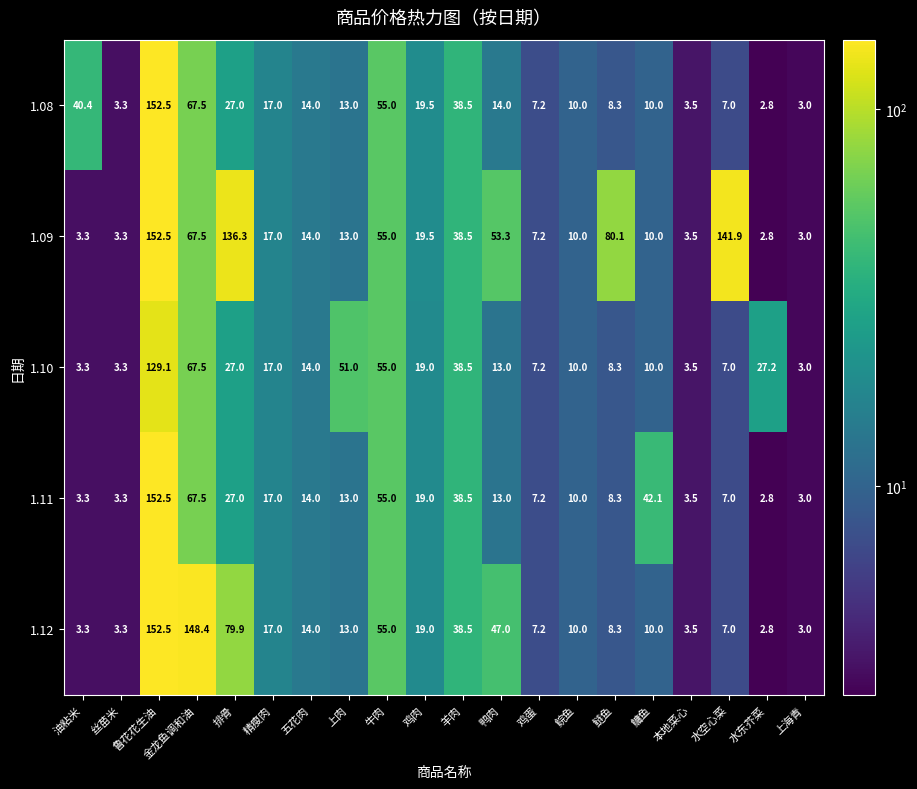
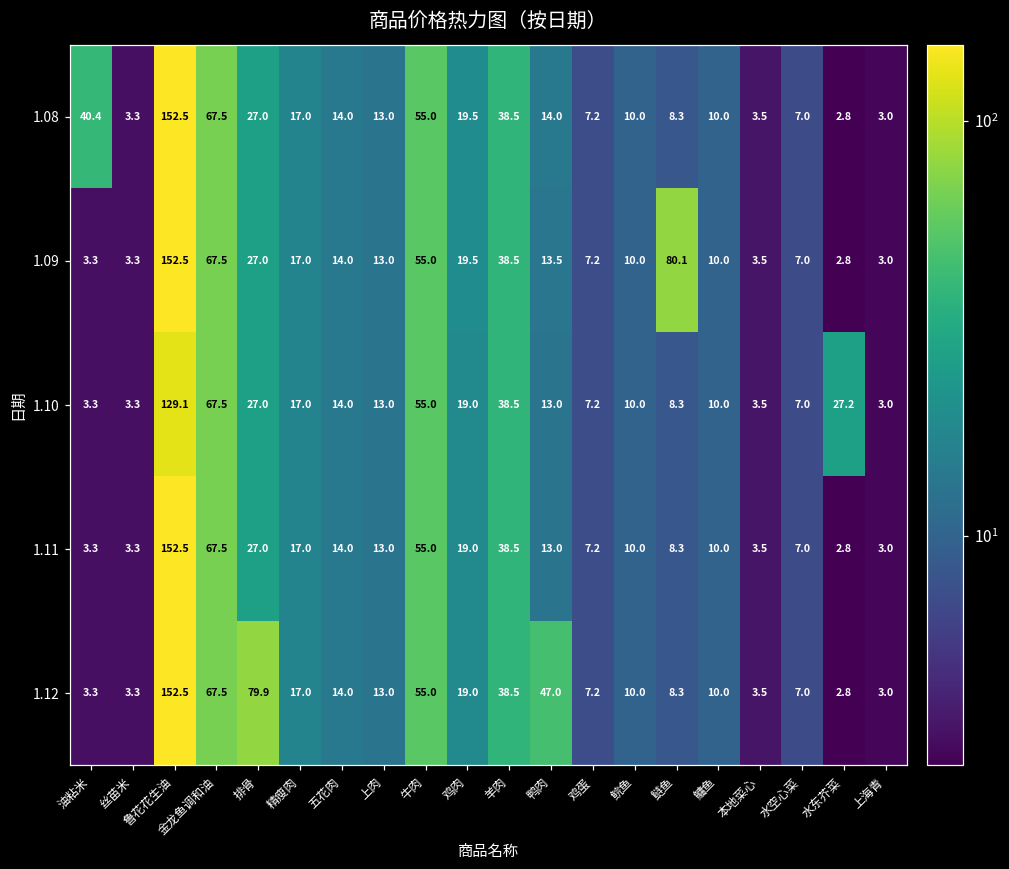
  {
    "1.08": {
      "油粘米": 40.4,
      "丝苗米": 3.3,
      "鲁花花生油": 152.5,
      "金龙鱼调和油": 67.5,
      "排骨": 27.0,
      "精瘦肉": 17.0,
      "五花肉": 14.0,
      "上肉": 13.0,
      "牛肉": 55.0,
      "鸡肉": 19.5,
      "羊肉": 38.5,
      "鸭肉": 14.0,
      "鸡蛋": 7.2,
      "鲩鱼": 10.0,
      "鲢鱼": 8.3,
      "鳙鱼": 10.0,
      "本地菜心": 3.5,
      "水空心菜": 7.0,
      "水东芥菜": 2.8,
      "上海青": 3.0
    },
    "1.09": {
      "油粘米": 3.3,
      "丝苗米": 3.3,
      "鲁花花生油": 152.5,
      "金龙鱼调和油": 67.5,
-     "排骨": 136.3,
+     "排骨": 27.0,
      "精瘦肉": 17.0,
      "五花肉": 14.0,
      "上肉": 13.0,
      "牛肉": 55.0,
      "鸡肉": 19.5,
      "羊肉": 38.5,
-     "鸭肉": 53.3,
+     "鸭肉": 13.5,
      "鸡蛋": 7.2,
      "鲩鱼": 10.0,
      "鲢鱼": 80.1,
      "鳙鱼": 10.0,
      "本地菜心": 3.5,
-     "水空心菜": 141.9,
+     "水空心菜": 7.0,
      "水东芥菜": 2.8,
      "上海青": 3.0
    },
    "1.10": {
      "油粘米": 3.3,
      "丝苗米": 3.3,
      "鲁花花生油": 129.1,
      "金龙鱼调和油": 67.5,
      "排骨": 27.0,
      "精瘦肉": 17.0,
      "五花肉": 14.0,
-     "上肉": 51.0,
+     "上肉": 13.0,
      "牛肉": 55.0,
      "鸡肉": 19.0,
      "羊肉": 38.5,
      "鸭肉": 13.0,
      "鸡蛋": 7.2,
      "鲩鱼": 10.0,
      "鲢鱼": 8.3,
      "鳙鱼": 10.0,
      "本地菜心": 3.5,
      "水空心菜": 7.0,
      "水东芥菜": 27.2,
      "上海青": 3.0
    },
    "1.11": {
      "油粘米": 3.3,
      "丝苗米": 3.3,
      "鲁花花生油": 152.5,
      "金龙鱼调和油": 67.5,
      "排骨": 27.0,
      "精瘦肉": 17.0,
      "五花肉": 14.0,
      "上肉": 13.0,
      "牛肉": 55.0,
      "鸡肉": 19.0,
      "羊肉": 38.5,
      "鸭肉": 13.0,
      "鸡蛋": 7.2,
      "鲩鱼": 10.0,
      "鲢鱼": 8.3,
-     "鳙鱼": 42.1,
+     "鳙鱼": 10.0,
      "本地菜心": 3.5,
      "水空心菜": 7.0,
      "水东芥菜": 2.8,
      "上海青": 3.0
    },
    "1.12": {
      "油粘米": 3.3,
      "丝苗米": 3.3,
      "鲁花花生油": 152.5,
-     "金龙鱼调和油": 148.4,
+     "金龙鱼调和油": 67.5,
      "排骨": 79.9,
      "精瘦肉": 17.0,
      "五花肉": 14.0,
      "上肉": 13.0,
      "牛肉": 55.0,
      "鸡肉": 19.0,
      "羊肉": 38.5,
      "鸭肉": 47.0,
      "鸡蛋": 7.2,
      "鲩鱼": 10.0,
      "鲢鱼": 8.3,
      "鳙鱼": 10.0,
      "本地菜心": 3.5,
      "水空心菜": 7.0,
      "水东芥菜": 2.8,
      "上海青": 3.0
    }
  }
